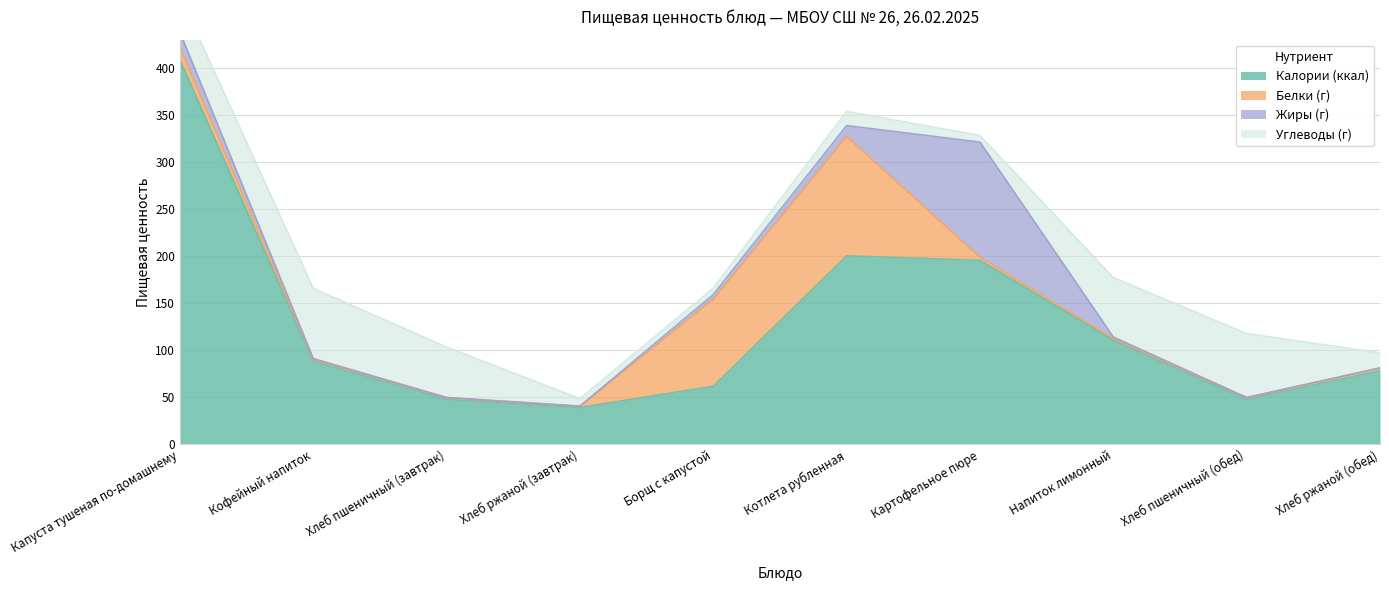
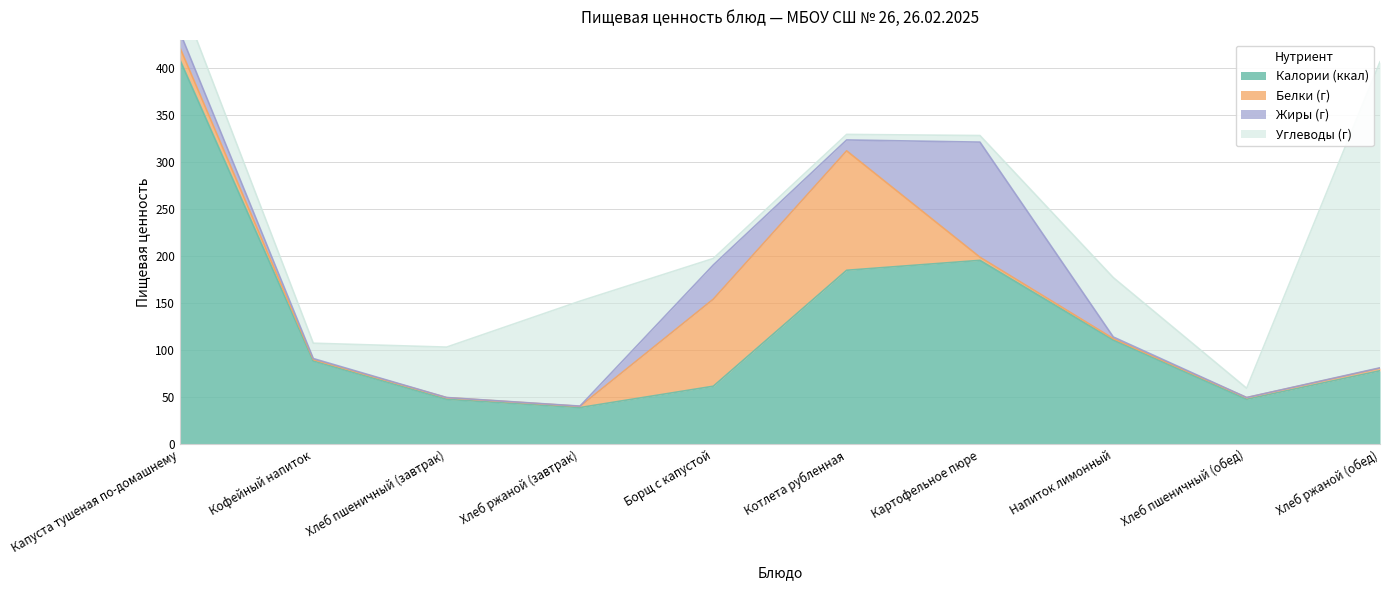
  {
    "Калории (ккал)": {
      "Капуста тушеная по-домашнему": 410,
      "Борщ с капустой": 60,
-     "Котлета рубленная": 200,
+     "Котлета рубленная": 180,
      "Картофельное пюре": 200
    },
    "Белки (г)": {
      "Капуста тушеная по-домашнему": 10,
      "Борщ с капустой": 90,
      "Котлета рубленная": 130,
      "Картофельное пюре": 0
    },
    "Жиры (г)": {
-     "Борщ с капустой": 0,
+     "Борщ с капустой": 40,
      "Котлета рубленная": 10,
      "Картофельное пюре": 120
    },
    "Углеводы (г)": {
-     "Кофейный напиток": 70,
+     "Кофейный напиток": 20,
      "Хлеб пшеничный (завтрак)": 50,
-     "Хлеб ржаной (завтрак)": 10,
+     "Хлеб ржаной (завтрак)": 110,
      "Борщ с капустой": 10,
-     "Котлета рубленная": 20,
+     "Котлета рубленная": 10,
      "Картофельное пюре": 10,
      "Напиток лимонный": 60,
-     "Хлеб пшеничный (обед)": 70,
-     "Хлеб ржаной (обед)": 20
+     "Хлеб пшеничный (обед)": 10,
+     "Хлеб ржаной (обед)": 330
    }
  }
